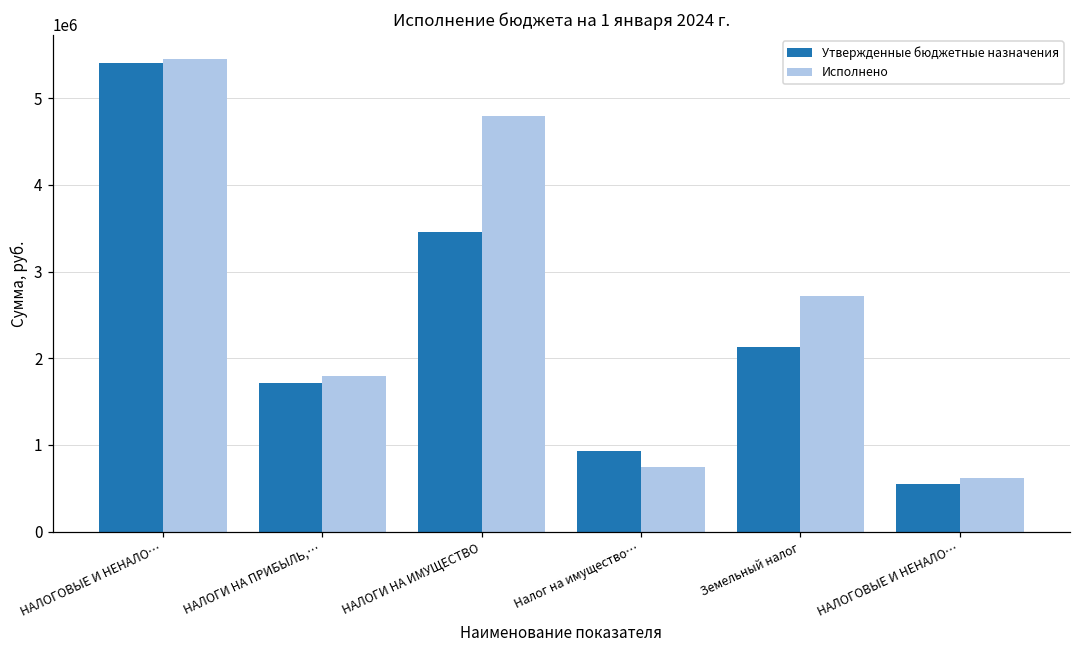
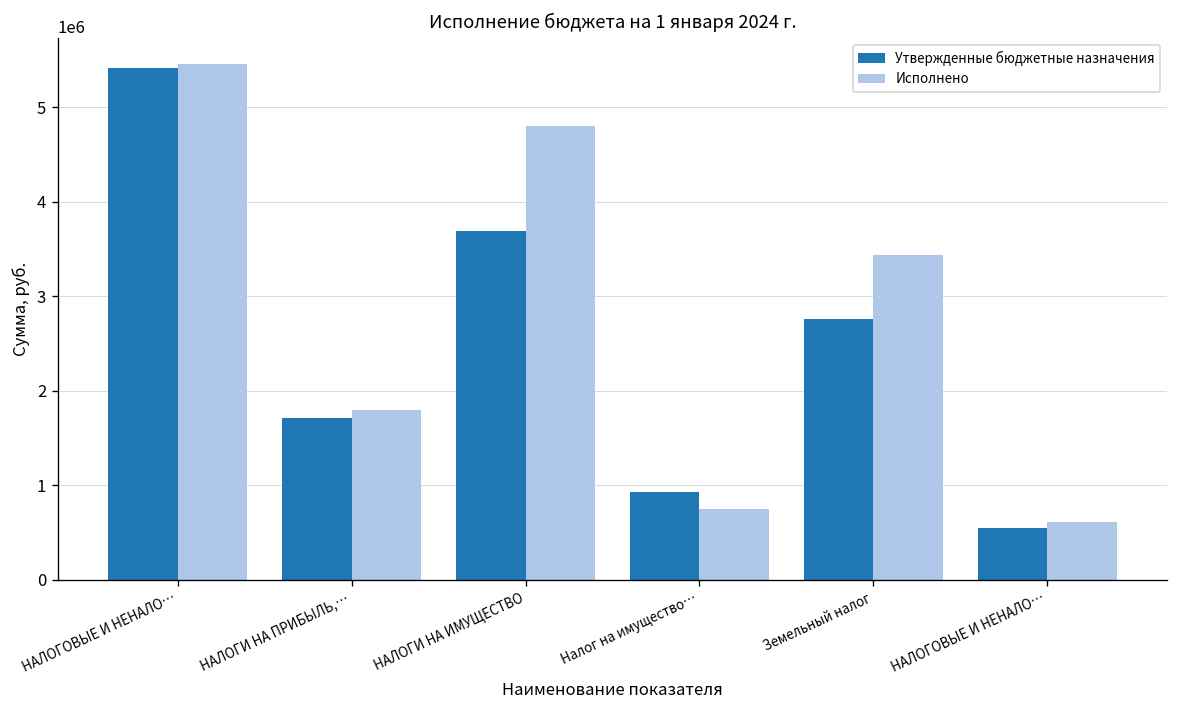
  {
    "Утвержденные бюджетные назначения": {
      "НАЛОГИ НА ПРИБЫЛЬ,…": 1700000,
-     "НАЛОГИ НА ИМУЩЕСТВО": 3500000,
+     "НАЛОГИ НА ИМУЩЕСТВО": 3700000,
      "Налог на имущество…": 900000,
-     "Земельный налог": 2100000
+     "Земельный налог": 2800000
    },
    "Исполнено": {
      "НАЛОГИ НА ПРИБЫЛЬ,…": 1800000,
      "НАЛОГИ НА ИМУЩЕСТВО": 4800000,
      "Налог на имущество…": 700000,
-     "Земельный налог": 2700000
+     "Земельный налог": 3400000
    }
  }
